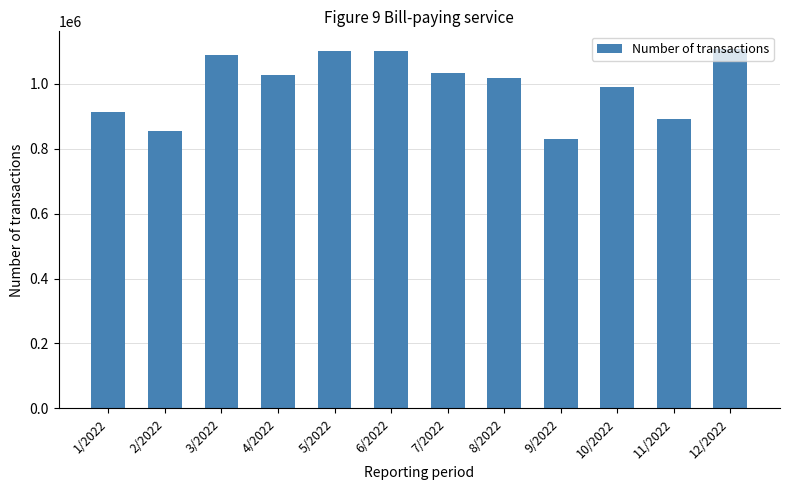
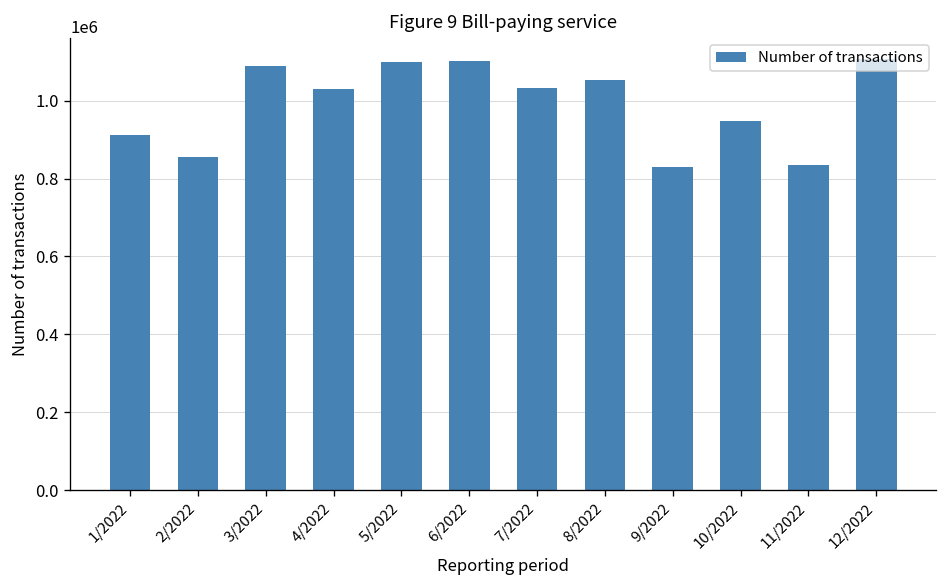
  {
    "1/2022": 910000,
    "2/2022": 850000,
    "3/2022": 1090000,
    "4/2022": 1030000,
    "5/2022": 1100000,
    "6/2022": 1100000,
    "7/2022": 1030000,
-   "8/2022": 1020000,
+   "8/2022": 1050000,
    "9/2022": 830000,
-   "10/2022": 990000,
-   "11/2022": 890000
+   "10/2022": 950000,
+   "11/2022": 840000
  }
